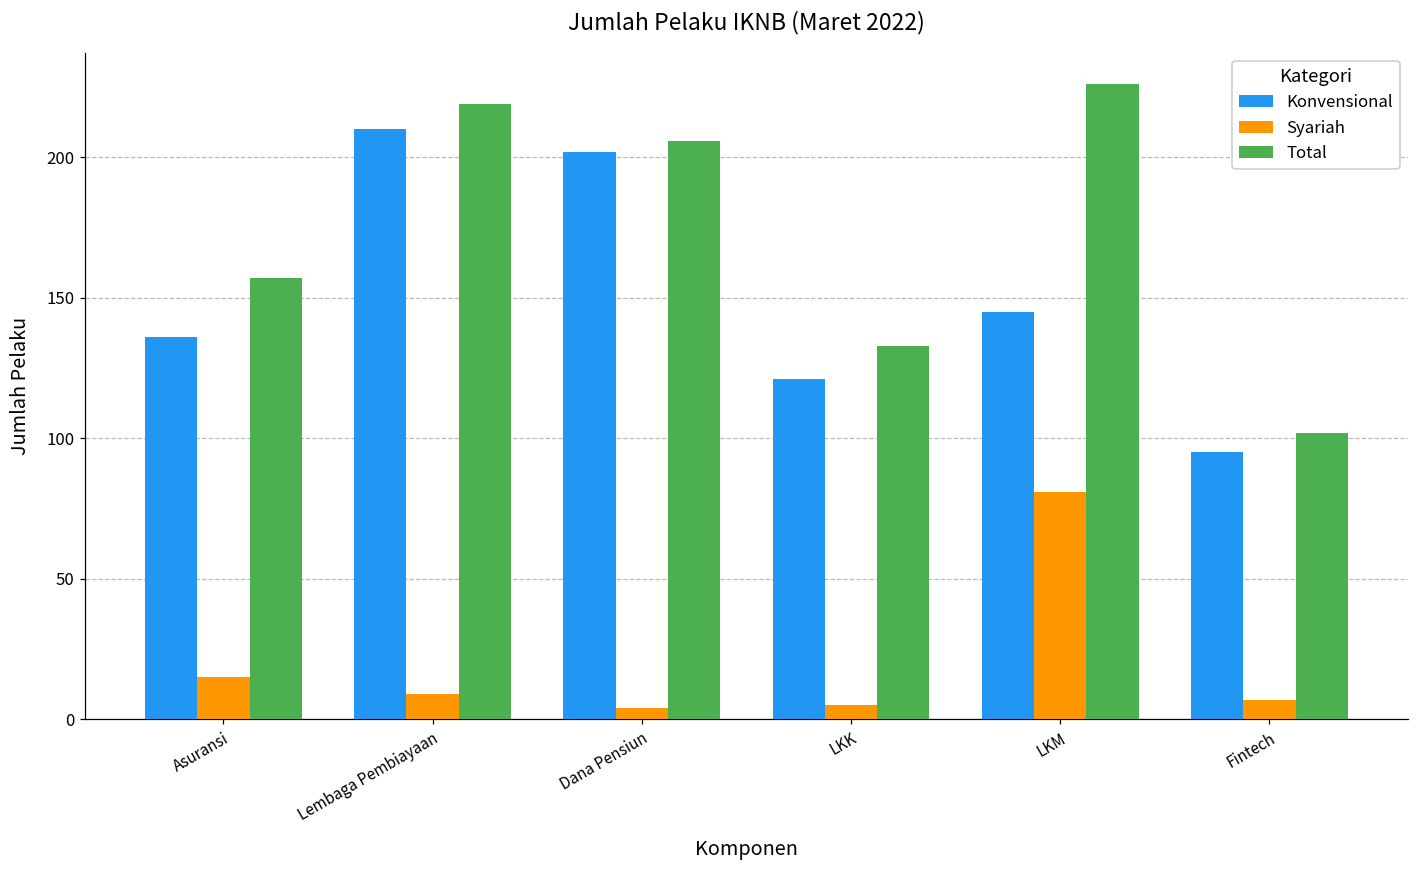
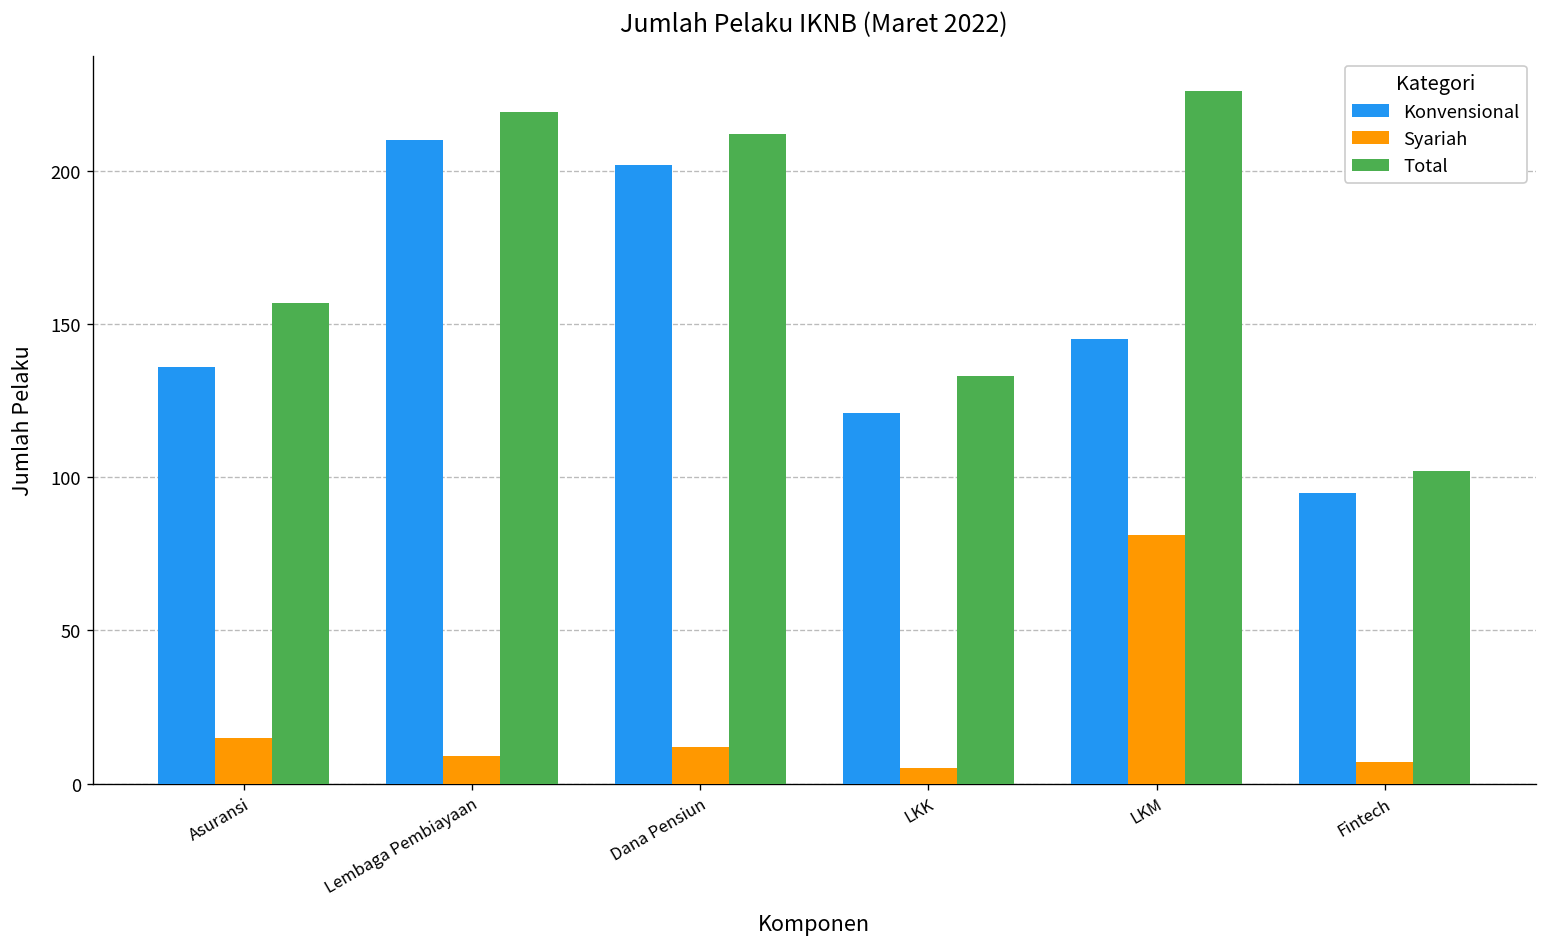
  {
    "Konvensional": {
      "Asuransi": 136,
      "Lembaga Pembiayaan": 210,
      "Dana Pensiun": 202,
      "LKK": 121,
      "LKM": 145,
      "Fintech": 95
    },
    "Syariah": {
      "Asuransi": 15,
      "Lembaga Pembiayaan": 9,
-     "Dana Pensiun": 4,
+     "Dana Pensiun": 12,
      "LKK": 5,
      "LKM": 81,
      "Fintech": 7
    },
    "Total": {
      "Asuransi": 157,
      "Lembaga Pembiayaan": 219,
-     "Dana Pensiun": 206,
+     "Dana Pensiun": 212,
      "LKK": 133,
      "LKM": 226,
      "Fintech": 102
    }
  }
